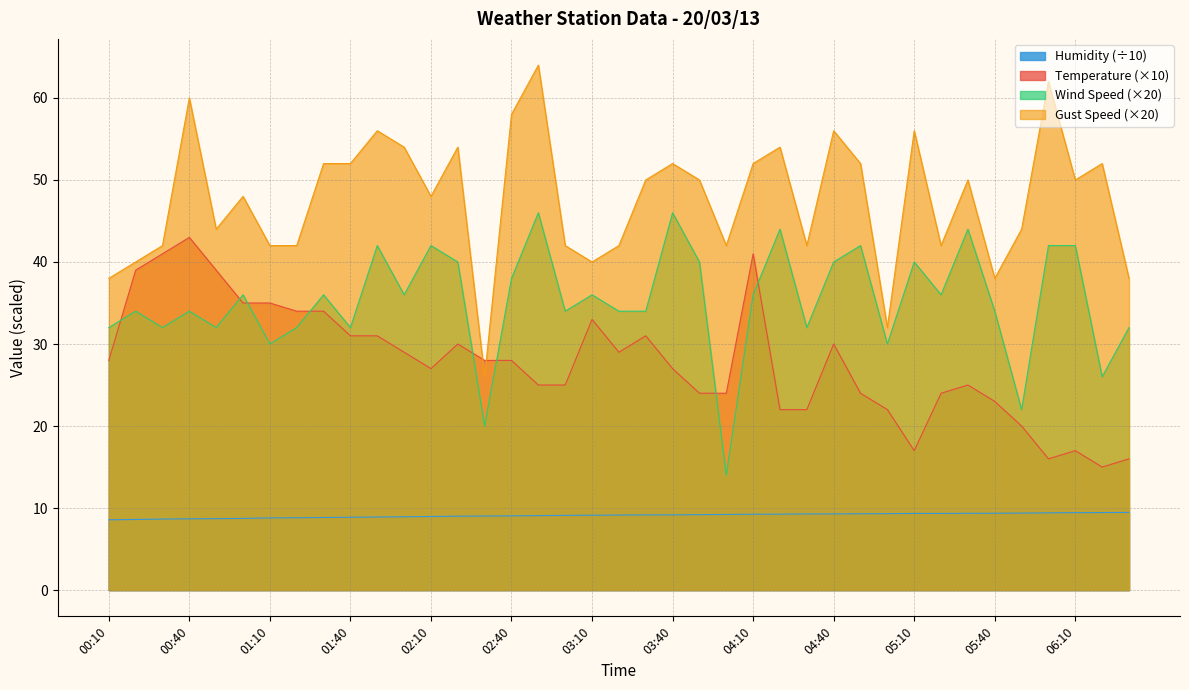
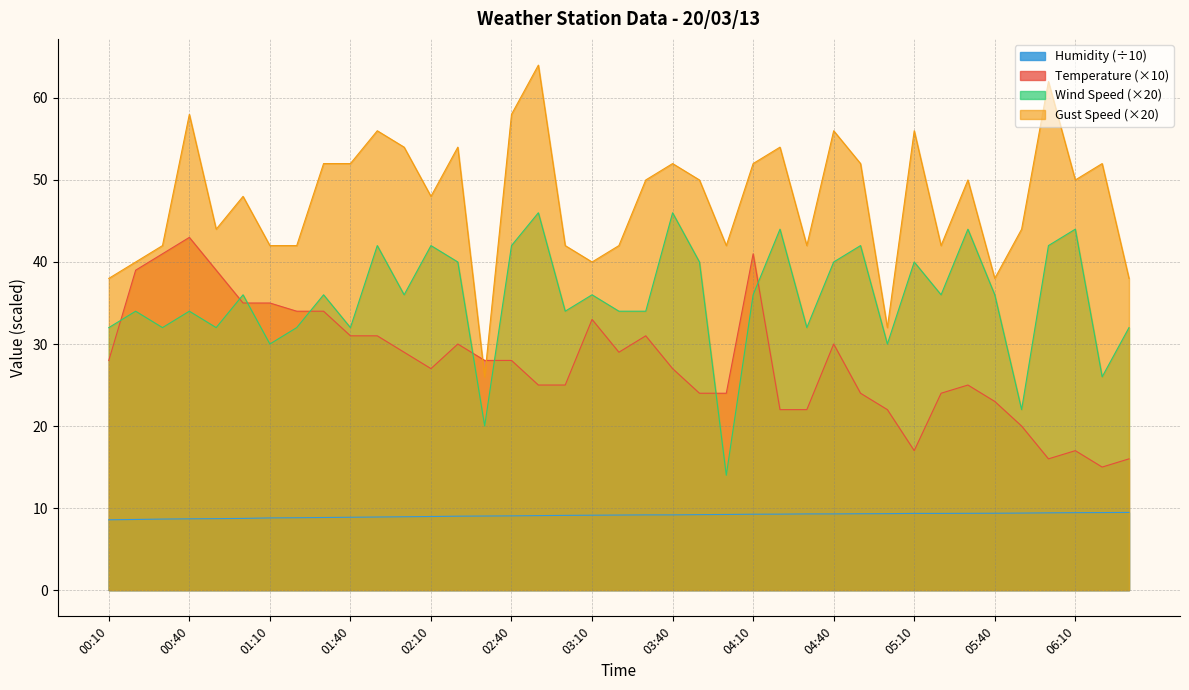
  {
    "Humidity (÷10)": {
      "00:10": 9,
      "00:40": 9,
      "01:10": 9,
      "01:40": 9,
      "02:10": 9,
      "02:40": 9,
      "03:10": 9,
      "03:40": 9,
      "04:10": 9,
      "04:40": 9,
      "05:10": 9,
      "05:40": 9,
      "06:10": 9
    },
    "Temperature (×10)": {
      "00:10": 28,
      "00:40": 43,
      "01:10": 35,
      "01:40": 31,
      "02:10": 27,
      "02:40": 28,
      "03:10": 33,
      "03:40": 27,
      "04:10": 41,
      "04:40": 30,
      "05:10": 17,
      "05:40": 23,
      "06:10": 17
    },
    "Wind Speed (×20)": {
      "00:10": 32,
      "00:40": 34,
      "01:10": 30,
      "01:40": 32,
      "02:10": 42,
-     "02:40": 38,
+     "02:40": 42,
      "03:10": 36,
      "03:40": 46,
      "04:10": 36,
      "04:40": 40,
      "05:10": 40,
-     "05:40": 34,
-     "06:10": 42
+     "05:40": 36,
+     "06:10": 44
    },
    "Gust Speed (×20)": {
      "00:10": 38,
-     "00:40": 60,
+     "00:40": 58,
      "01:10": 42,
      "01:40": 52,
      "02:10": 48,
      "02:40": 58,
      "03:10": 40,
      "03:40": 52,
      "04:10": 52,
      "04:40": 56,
      "05:10": 56,
      "05:40": 38,
      "06:10": 50
    }
  }
